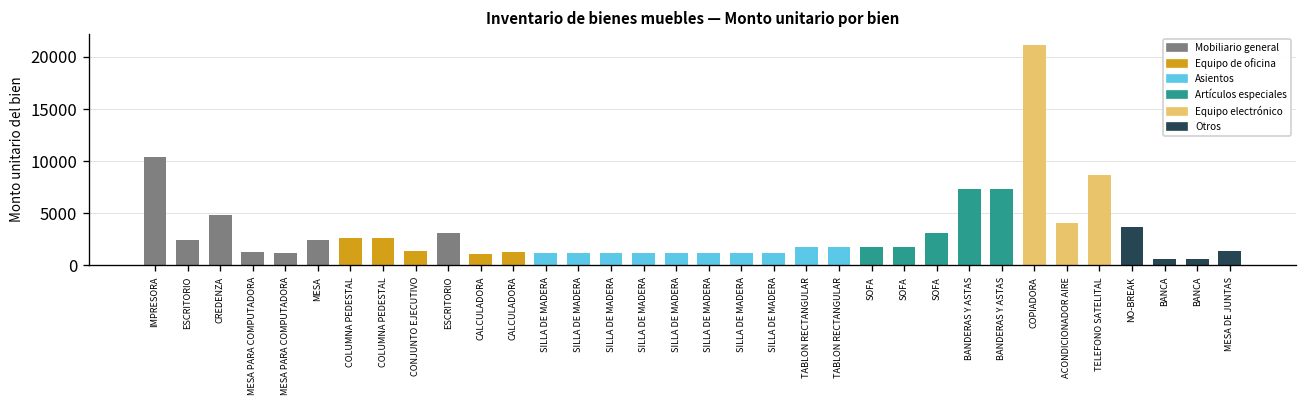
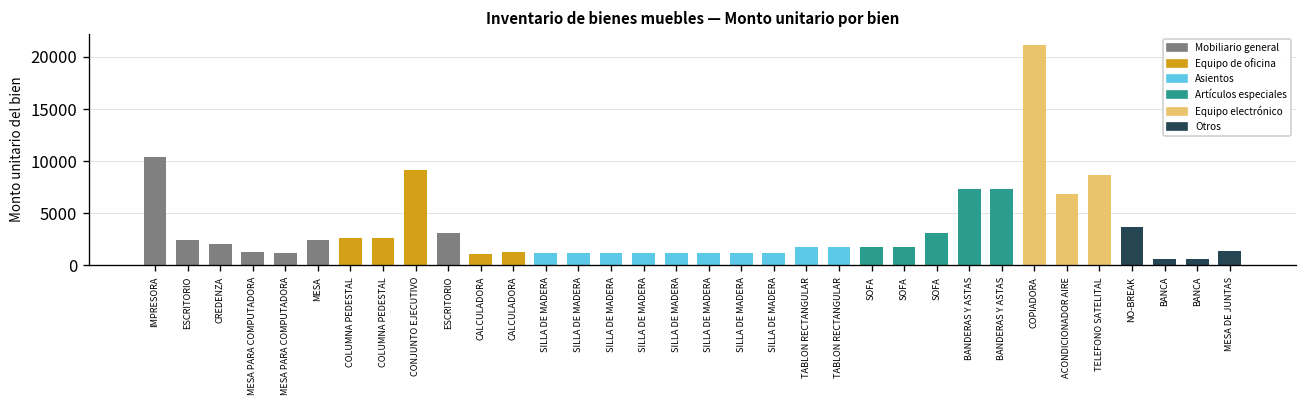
  {
    "IMPRESORA": 10000,
-   "CREDENZA": 5000,
+   "CREDENZA": 2000,
    "MESA": 2000,
-   "CONJUNTO EJECUTIVO": 1000,
+   "CONJUNTO EJECUTIVO": 9000,
    "COPIADORA": 21000,
-   "ACONDICIONADOR AIRE": 4000,
+   "ACONDICIONADOR AIRE": 7000,
    "TELEFONO SATELITAL": 9000,
    "NO-BREAK": 4000,
    "MESA DE JUNTAS": 1000
  }
